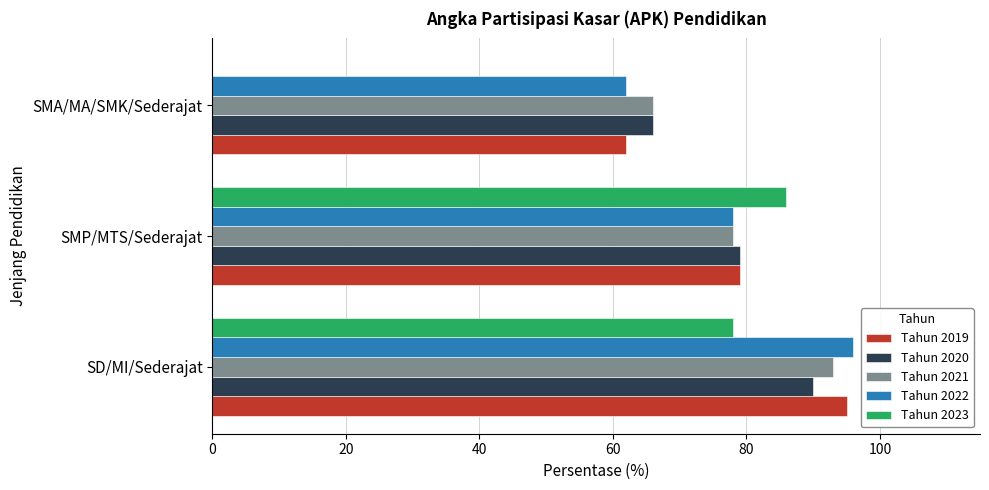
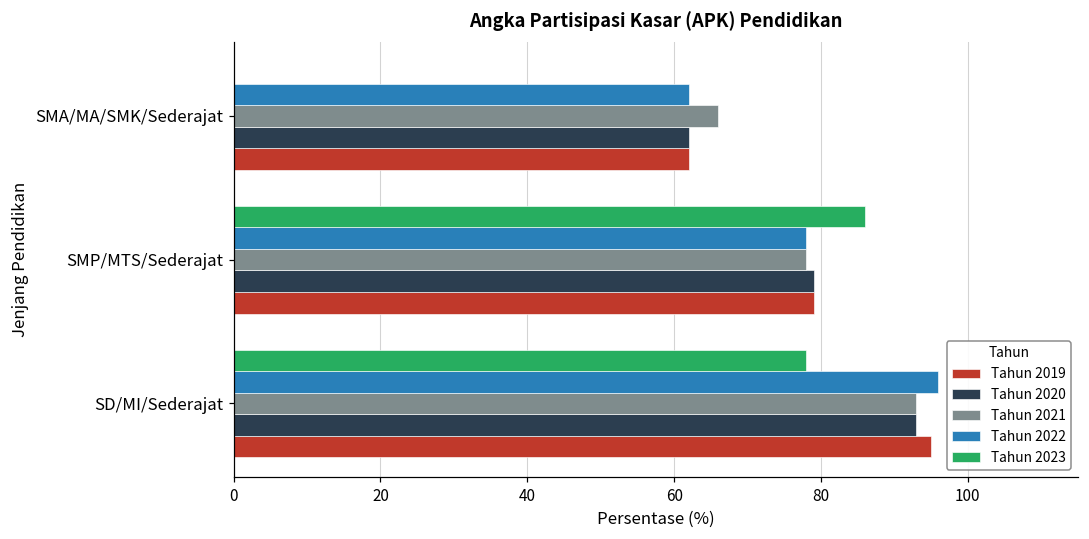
  {
    "Tahun 2019": {
      "SMA/MA/SMK/Sederajat": 62,
      "SMP/MTS/Sederajat": 79,
      "SD/MI/Sederajat": 95
    },
    "Tahun 2020": {
-     "SMA/MA/SMK/Sederajat": 66,
+     "SMA/MA/SMK/Sederajat": 62,
      "SMP/MTS/Sederajat": 79,
-     "SD/MI/Sederajat": 90
+     "SD/MI/Sederajat": 93
    },
    "Tahun 2021": {
      "SMA/MA/SMK/Sederajat": 66,
      "SMP/MTS/Sederajat": 78,
      "SD/MI/Sederajat": 93
    },
    "Tahun 2022": {
      "SMA/MA/SMK/Sederajat": 62,
      "SMP/MTS/Sederajat": 78,
      "SD/MI/Sederajat": 96
    },
    "Tahun 2023": {
      "SMA/MA/SMK/Sederajat": 0,
      "SMP/MTS/Sederajat": 86,
      "SD/MI/Sederajat": 78
    }
  }
